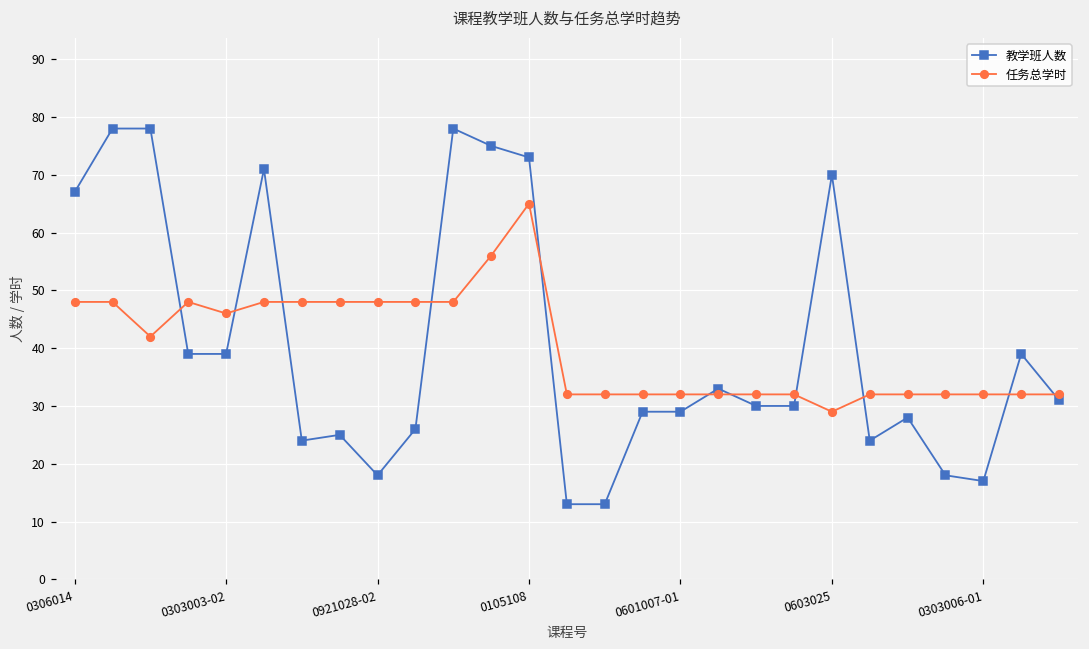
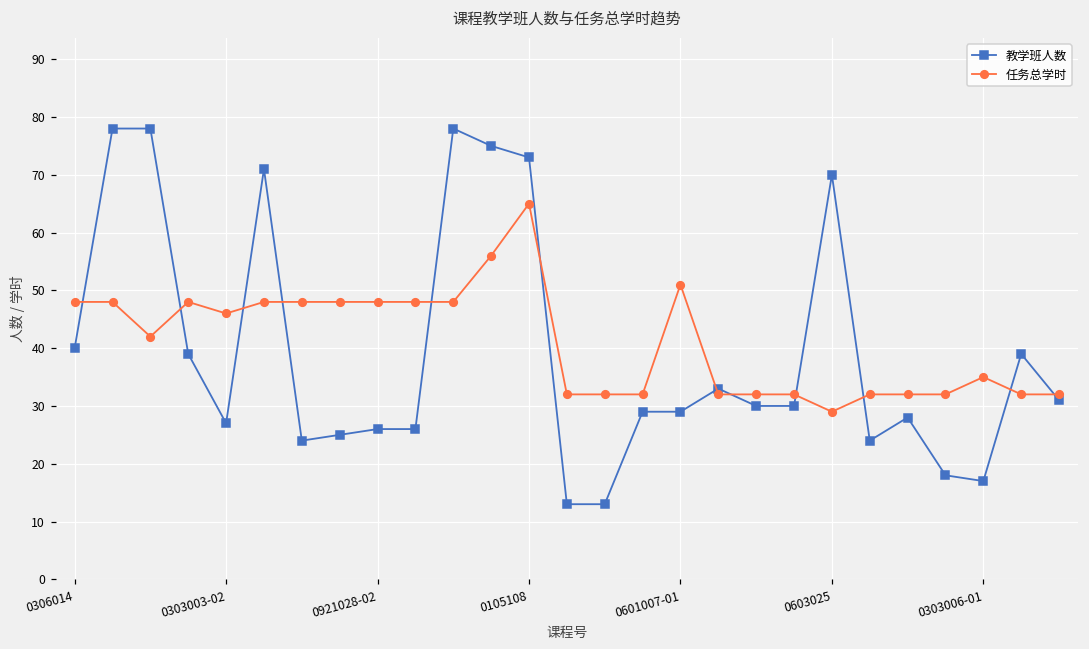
  {
    "教学班人数": {
-     "0306014": 67,
-     "0303003-02": 39,
-     "0921028-02": 18,
+     "0306014": 40,
+     "0303003-02": 27,
+     "0921028-02": 26,
      "0105108": 73,
      "0601007-01": 29,
      "0603025": 70,
      "0303006-01": 17
    },
    "任务总学时": {
      "0306014": 48,
      "0303003-02": 46,
      "0921028-02": 48,
      "0105108": 65,
-     "0601007-01": 32,
+     "0601007-01": 51,
      "0603025": 29,
-     "0303006-01": 32
+     "0303006-01": 35
    }
  }
